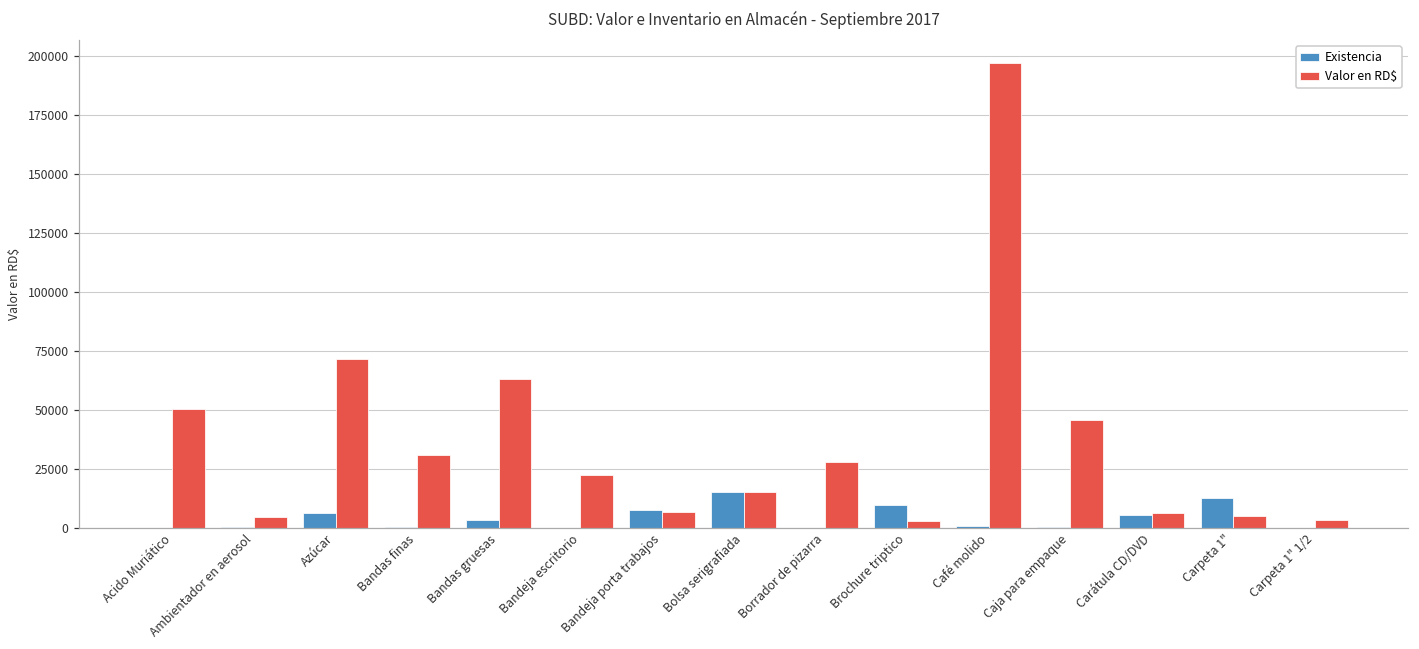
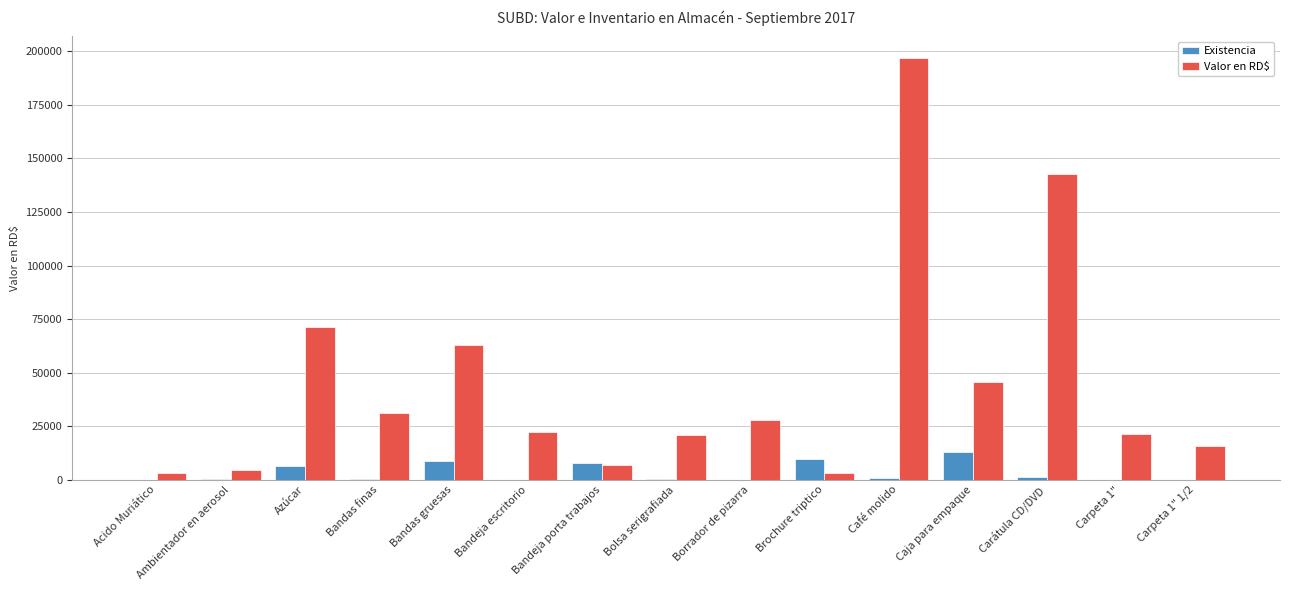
  {
    "Existencia": {
      "Azúcar": 6000,
-     "Bandas gruesas": 3000,
+     "Bandas gruesas": 9000,
      "Bandeja porta trabajos": 8000,
-     "Bolsa serigrafiada": 15000,
+     "Bolsa serigrafiada": 0,
      "Brochure triptico": 9000,
-     "Caja para empaque": 0,
-     "Carátula CD/DVD": 5000,
-     "Carpeta 1\"": 13000
+     "Caja para empaque": 13000,
+     "Carátula CD/DVD": 1000,
+     "Carpeta 1\"": 0
    },
    "Valor en RD$": {
-     "Acido Muriático": 50000,
+     "Acido Muriático": 3000,
      "Ambientador en aerosol": 4000,
      "Azúcar": 71000,
      "Bandas finas": 31000,
      "Bandas gruesas": 63000,
      "Bandeja escritorio": 22000,
      "Bandeja porta trabajos": 7000,
-     "Bolsa serigrafiada": 15000,
+     "Bolsa serigrafiada": 21000,
      "Borrador de pizarra": 28000,
      "Brochure triptico": 3000,
      "Café molido": 197000,
      "Caja para empaque": 46000,
-     "Carátula CD/DVD": 6000,
-     "Carpeta 1\"": 5000,
-     "Carpeta 1\" 1/2": 3000
+     "Carátula CD/DVD": 143000,
+     "Carpeta 1\"": 21000,
+     "Carpeta 1\" 1/2": 16000
    }
  }
